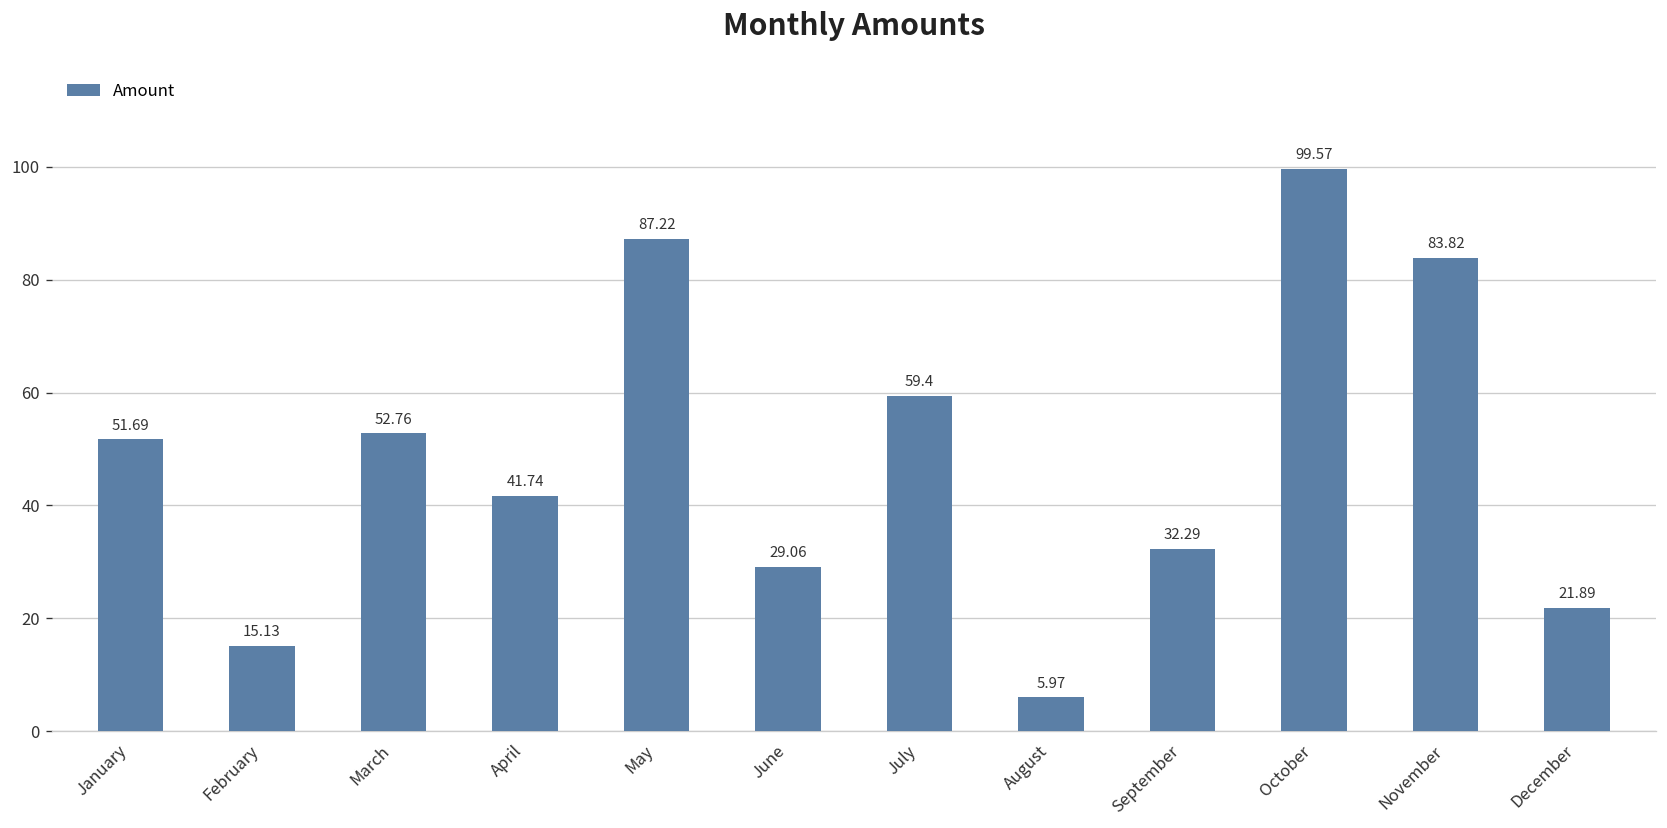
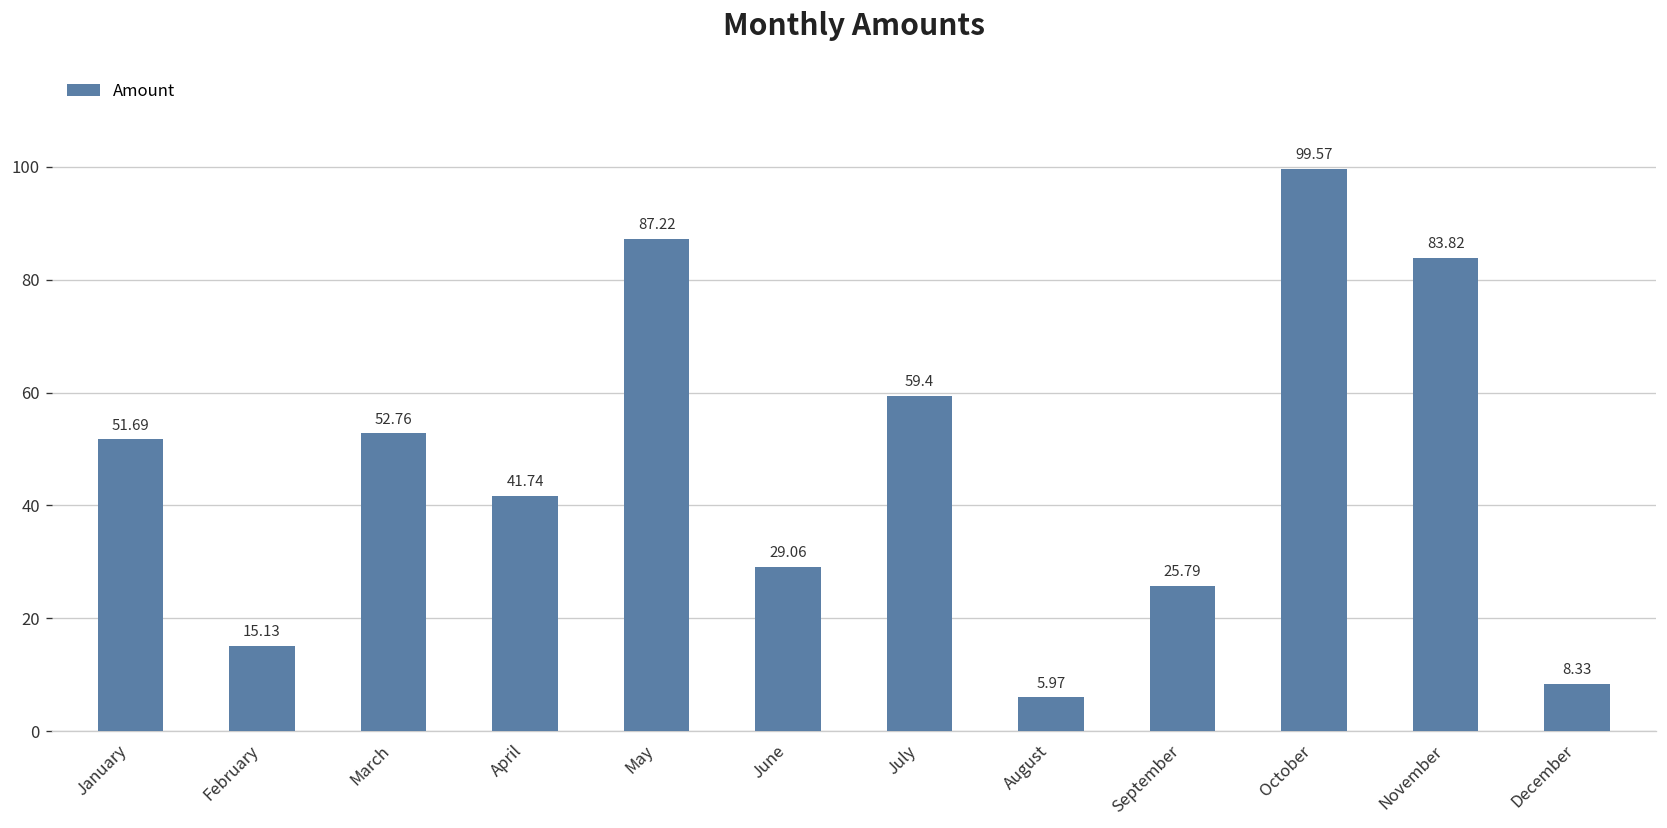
  {
    "January": 51.69,
    "February": 15.13,
    "March": 52.76,
    "April": 41.74,
    "May": 87.22,
    "June": 29.06,
    "July": 59.4,
    "August": 5.97,
-   "September": 32.29,
+   "September": 25.79,
    "October": 99.57,
    "November": 83.82,
-   "December": 21.89
+   "December": 8.33
  }
